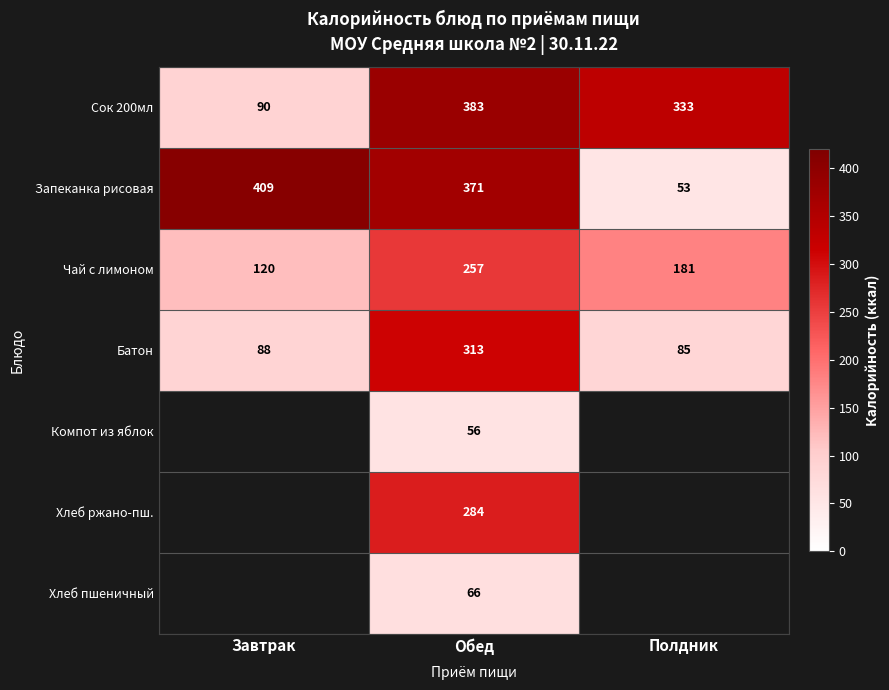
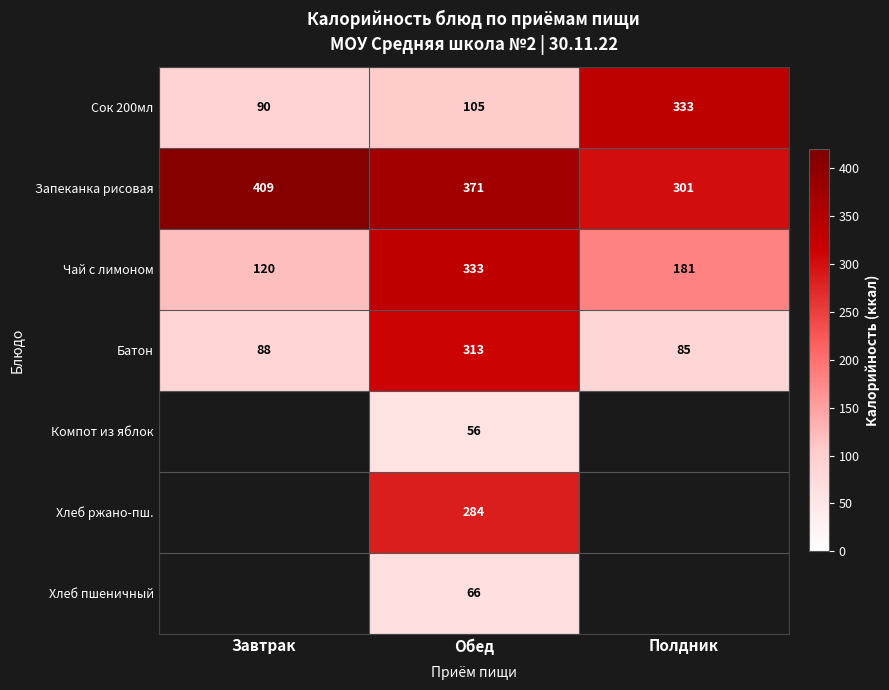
  {
    "Сок 200мл": {
      "Завтрак": 90,
-     "Обед": 383,
+     "Обед": 105,
      "Полдник": 333
    },
    "Запеканка рисовая": {
      "Завтрак": 409,
      "Обед": 371,
-     "Полдник": 53
+     "Полдник": 301
    },
    "Чай с лимоном": {
      "Завтрак": 120,
-     "Обед": 257,
+     "Обед": 333,
      "Полдник": 181
    },
    "Батон": {
      "Завтрак": 88,
      "Обед": 313,
      "Полдник": 85
    },
    "Компот из яблок": {
      "Обед": 56
    },
    "Хлеб ржано-пш.": {
      "Обед": 284
    },
    "Хлеб пшеничный": {
      "Обед": 66
    }
  }
